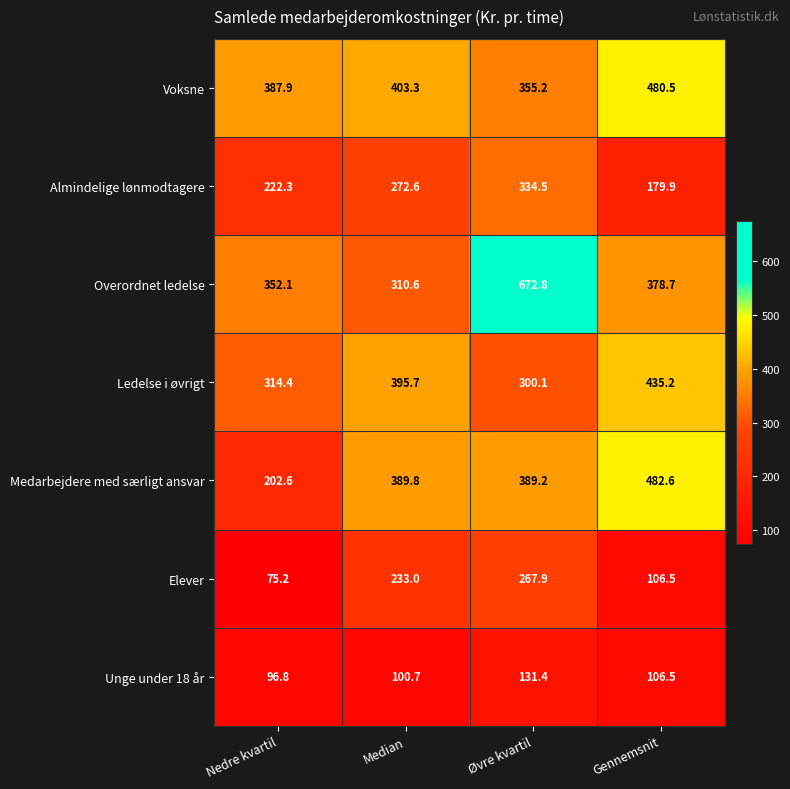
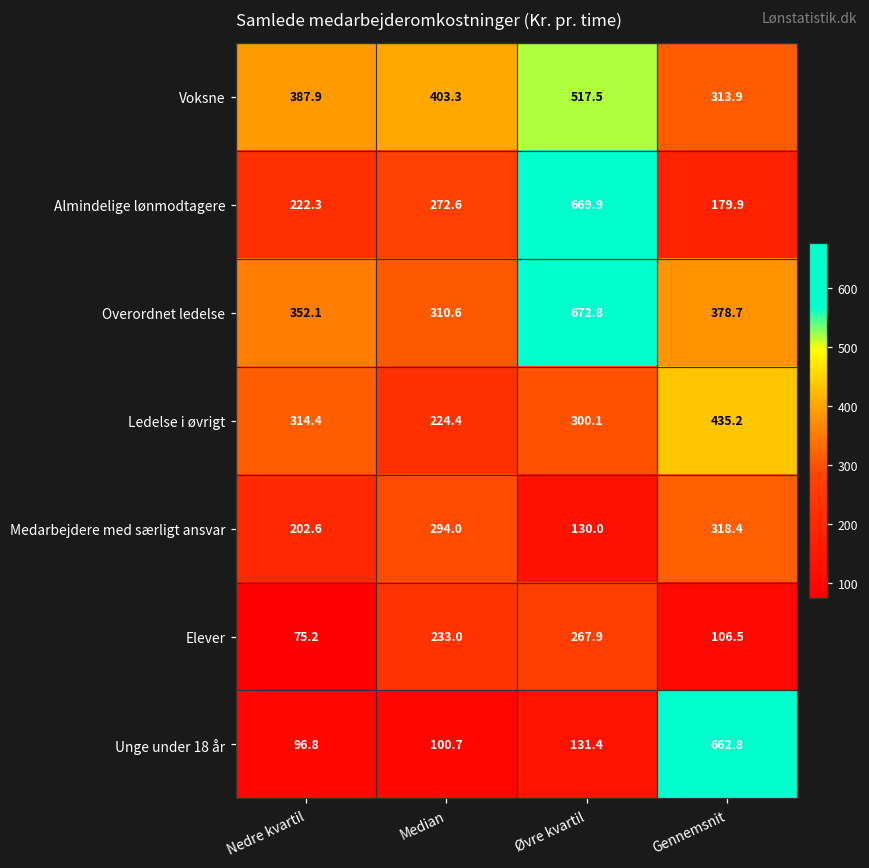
  {
    "Voksne": {
      "Nedre kvartil": 387.9,
      "Median": 403.3,
-     "Øvre kvartil": 355.2,
-     "Gennemsnit": 480.5
+     "Øvre kvartil": 517.5,
+     "Gennemsnit": 313.9
    },
    "Almindelige lønmodtagere": {
      "Nedre kvartil": 222.3,
      "Median": 272.6,
-     "Øvre kvartil": 334.5,
+     "Øvre kvartil": 669.9,
      "Gennemsnit": 179.9
    },
    "Overordnet ledelse": {
      "Nedre kvartil": 352.1,
      "Median": 310.6,
      "Øvre kvartil": 672.8,
      "Gennemsnit": 378.7
    },
    "Ledelse i øvrigt": {
      "Nedre kvartil": 314.4,
-     "Median": 395.7,
+     "Median": 224.4,
      "Øvre kvartil": 300.1,
      "Gennemsnit": 435.2
    },
    "Medarbejdere med særligt ansvar": {
      "Nedre kvartil": 202.6,
-     "Median": 389.8,
-     "Øvre kvartil": 389.2,
-     "Gennemsnit": 482.6
+     "Median": 294.0,
+     "Øvre kvartil": 130.0,
+     "Gennemsnit": 318.4
    },
    "Elever": {
      "Nedre kvartil": 75.2,
      "Median": 233.0,
      "Øvre kvartil": 267.9,
      "Gennemsnit": 106.5
    },
    "Unge under 18 år": {
      "Nedre kvartil": 96.8,
      "Median": 100.7,
      "Øvre kvartil": 131.4,
-     "Gennemsnit": 106.5
+     "Gennemsnit": 662.8
    }
  }
